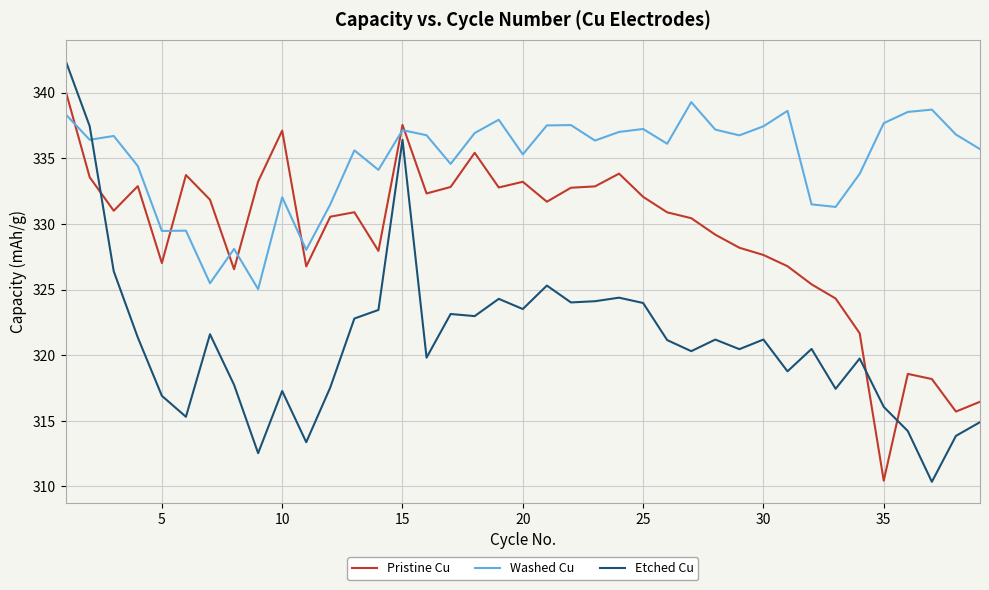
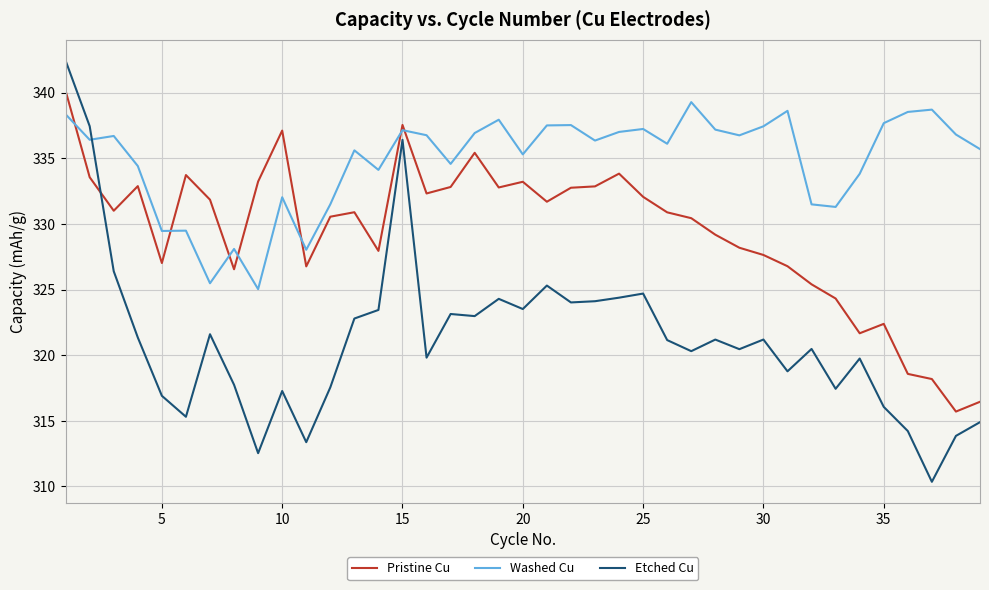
  {
    "Pristine Cu": {
      "5": 327.0,
      "10": 337.1,
      "15": 337.5,
      "20": 333.2,
      "25": 332.1,
      "30": 327.6,
-     "35": 310.4
+     "35": 322.4
    },
    "Washed Cu": {
      "5": 329.5,
      "10": 332.0,
      "15": 337.1,
      "20": 335.3,
      "25": 337.2,
      "30": 337.4,
      "35": 337.7
    },
    "Etched Cu": {
      "5": 316.9,
      "10": 317.3,
      "15": 336.4,
      "20": 323.5,
-     "25": 324.0,
+     "25": 324.7,
      "30": 321.2,
      "35": 316.1
    }
  }
